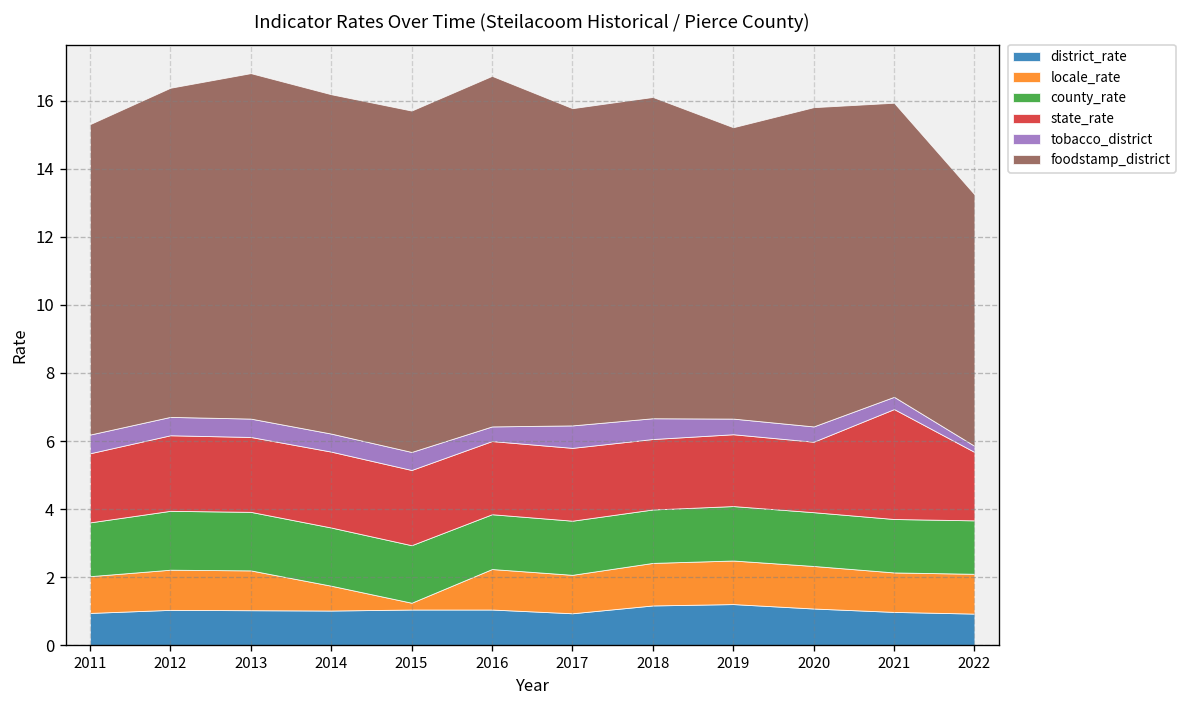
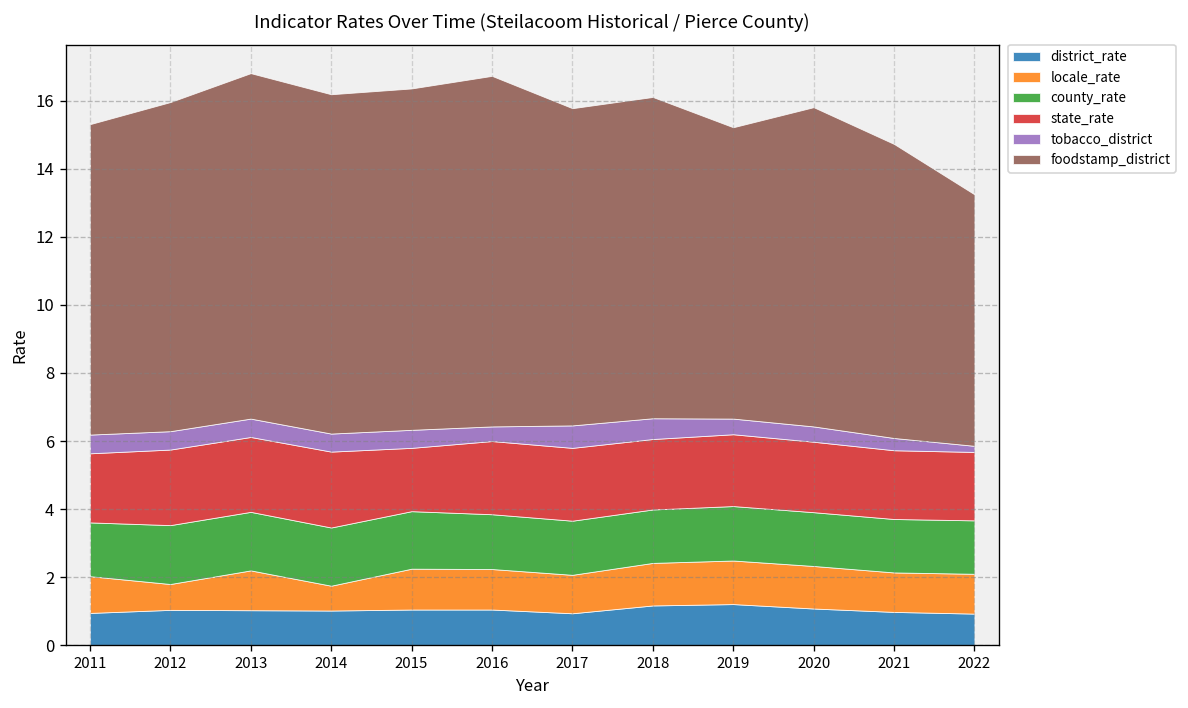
  {
    "district_rate": {
      "2011": 1.0,
      "2012": 1.0,
      "2013": 1.0,
      "2014": 1.0,
      "2015": 1.1,
      "2016": 1.1,
      "2017": 0.9,
      "2018": 1.2,
      "2019": 1.2,
      "2020": 1.1,
      "2021": 1.0,
      "2022": 0.9
    },
    "locale_rate": {
      "2011": 1.1,
-     "2012": 1.2,
+     "2012": 0.8,
      "2013": 1.2,
      "2014": 0.7,
-     "2015": 0.2,
+     "2015": 1.2,
      "2016": 1.2,
      "2017": 1.1,
      "2018": 1.3,
      "2019": 1.3,
      "2020": 1.3,
      "2021": 1.2,
      "2022": 1.2
    },
    "county_rate": {
      "2011": 1.6,
      "2012": 1.7,
      "2013": 1.7,
      "2014": 1.7,
      "2015": 1.7,
      "2016": 1.6,
      "2017": 1.6,
      "2018": 1.6,
      "2019": 1.6,
      "2020": 1.6,
      "2021": 1.6,
      "2022": 1.6
    },
    "state_rate": {
      "2011": 2.0,
      "2012": 2.2,
      "2013": 2.2,
      "2014": 2.2,
-     "2015": 2.2,
+     "2015": 1.9,
      "2016": 2.1,
      "2017": 2.1,
      "2018": 2.1,
      "2019": 2.1,
      "2020": 2.1,
-     "2021": 3.2,
+     "2021": 2.0,
      "2022": 2.0
    },
    "tobacco_district": {
      "2011": 0.5,
      "2012": 0.5,
      "2013": 0.5,
      "2014": 0.5,
      "2015": 0.5,
      "2016": 0.4,
      "2017": 0.7,
      "2018": 0.6,
      "2019": 0.5,
      "2020": 0.5,
      "2021": 0.4,
      "2022": 0.2
    },
    "foodstamp_district": {
      "2011": 9.1,
      "2012": 9.7,
      "2013": 10.2,
      "2014": 10.0,
      "2015": 10.0,
      "2016": 10.3,
      "2017": 9.3,
      "2018": 9.4,
      "2019": 8.6,
      "2020": 9.4,
      "2021": 8.6,
      "2022": 7.4
    }
  }
